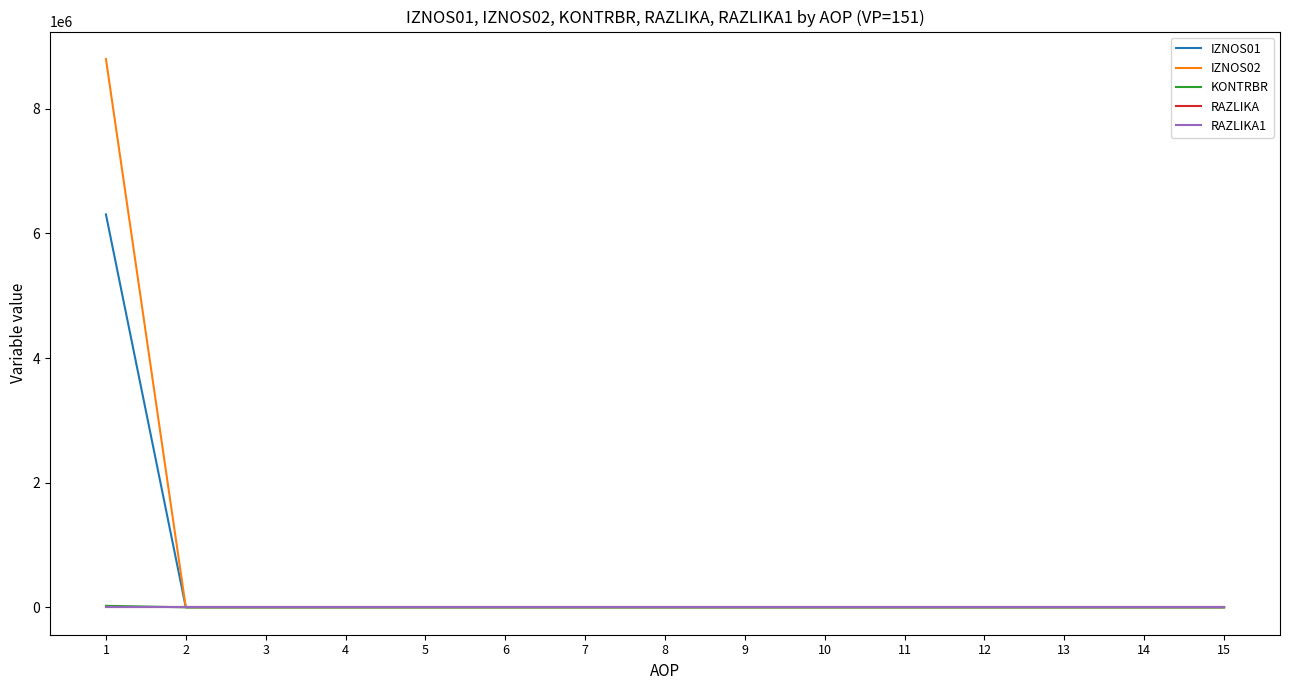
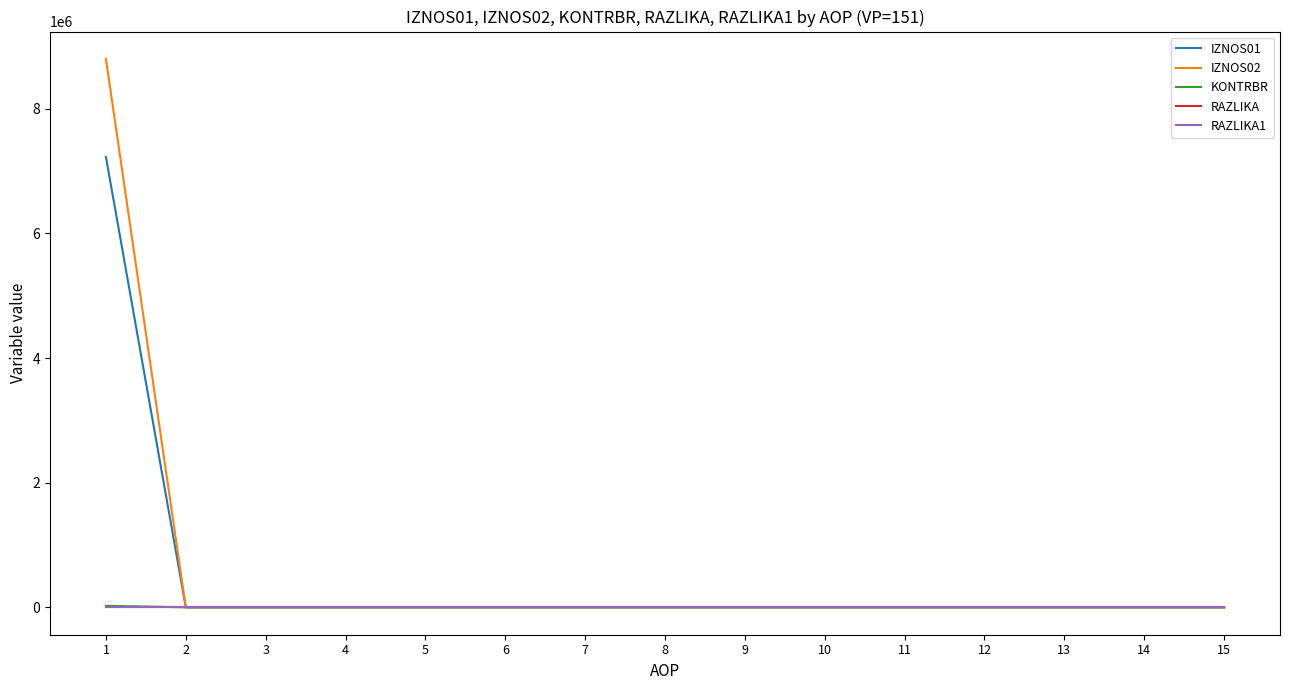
  {
    "IZNOS01": {
-     "1": 6300000
+     "1": 7200000
    },
    "IZNOS02": {
      "1": 8800000
    }
  }
